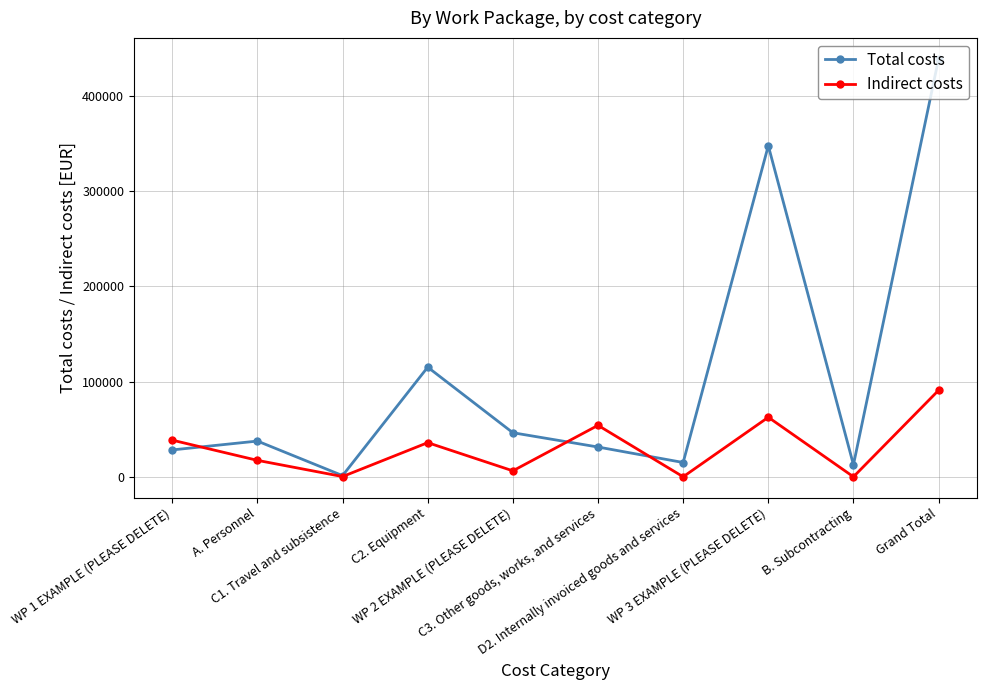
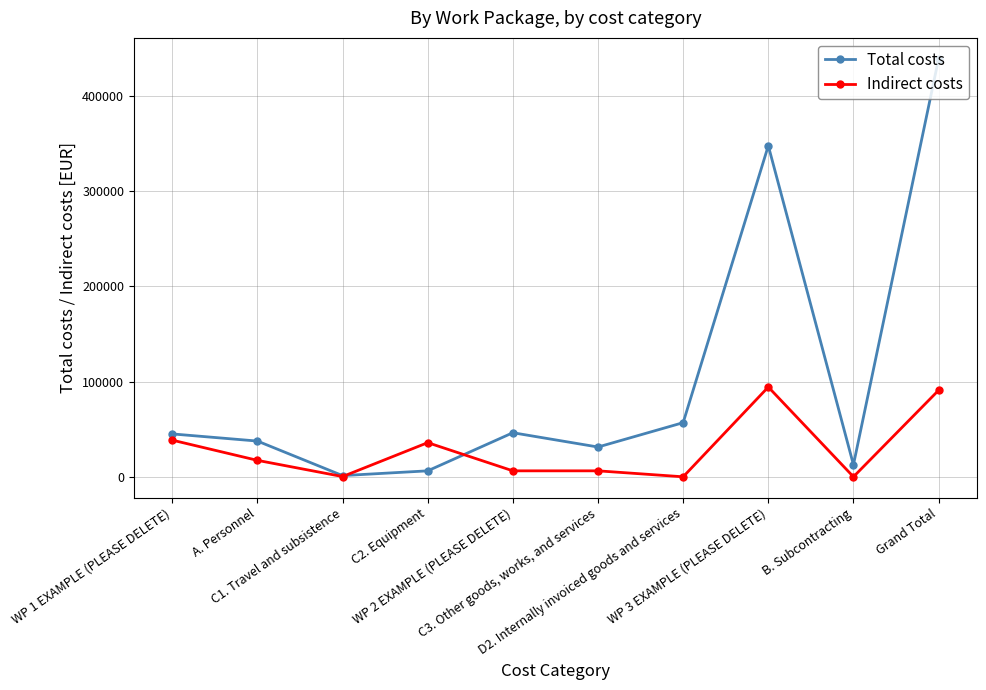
  {
    "Total costs": {
-     "WP 1 EXAMPLE (PLEASE DELETE)": 30000,
+     "WP 1 EXAMPLE (PLEASE DELETE)": 50000,
      "A. Personnel": 40000,
-     "C2. Equipment": 120000,
+     "C2. Equipment": 10000,
      "WP 2 EXAMPLE (PLEASE DELETE)": 50000,
      "C3. Other goods, works, and services": 30000,
-     "D2. Internally invoiced goods and services": 20000,
+     "D2. Internally invoiced goods and services": 60000,
      "WP 3 EXAMPLE (PLEASE DELETE)": 350000,
      "B. Subcontracting": 10000
    },
    "Indirect costs": {
      "WP 1 EXAMPLE (PLEASE DELETE)": 40000,
      "A. Personnel": 20000,
      "C2. Equipment": 40000,
      "WP 2 EXAMPLE (PLEASE DELETE)": 10000,
-     "C3. Other goods, works, and services": 50000,
+     "C3. Other goods, works, and services": 10000,
      "D2. Internally invoiced goods and services": 0,
-     "WP 3 EXAMPLE (PLEASE DELETE)": 60000,
+     "WP 3 EXAMPLE (PLEASE DELETE)": 90000,
      "B. Subcontracting": 0,
      "Grand Total": 90000
    }
  }
